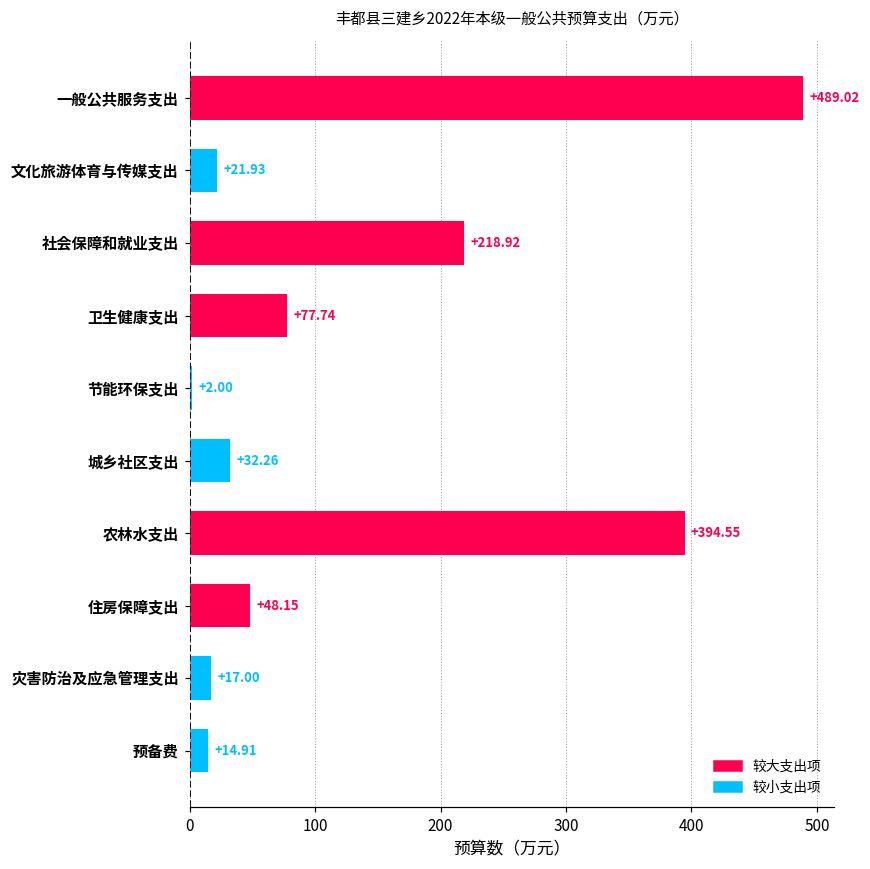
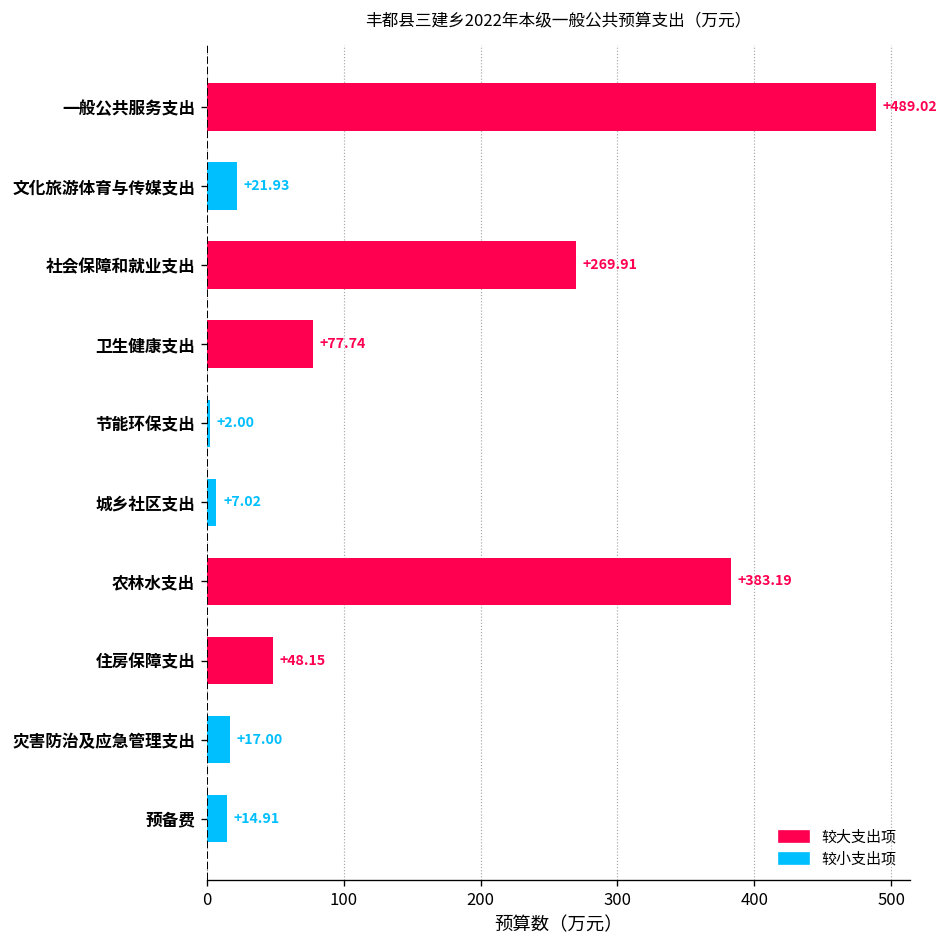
  {
    "一般公共服务支出": "+489.02",
    "文化旅游体育与传媒支出": "+21.93",
-   "社会保障和就业支出": "+218.92",
+   "社会保障和就业支出": "+269.91",
    "卫生健康支出": "+77.74",
    "节能环保支出": "+2.00",
-   "城乡社区支出": "+32.26",
-   "农林水支出": "+394.55",
+   "城乡社区支出": "+7.02",
+   "农林水支出": "+383.19",
    "住房保障支出": "+48.15",
    "灾害防治及应急管理支出": "+17.00",
    "预备费": "+14.91"
  }
